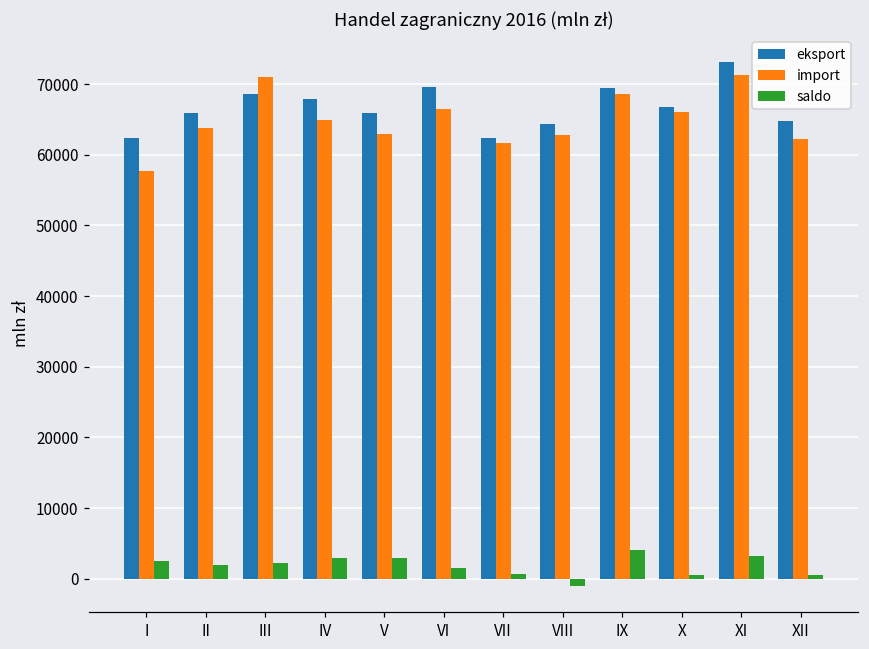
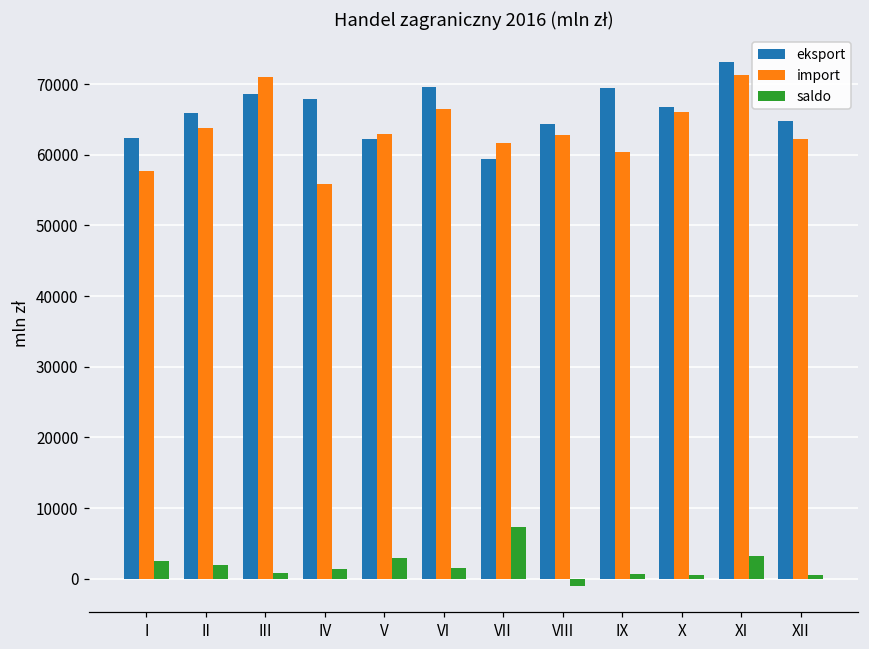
  {
    "eksport": {
      "I": 62000,
      "II": 66000,
      "III": 69000,
      "IV": 68000,
-     "V": 66000,
+     "V": 62000,
      "VI": 70000,
-     "VII": 62000,
+     "VII": 59000,
      "VIII": 64000,
      "IX": 69000,
      "X": 67000,
      "XI": 73000,
      "XII": 65000
    },
    "import": {
      "I": 58000,
      "II": 64000,
      "III": 71000,
-     "IV": 65000,
+     "IV": 56000,
      "V": 63000,
      "VI": 66000,
      "VII": 62000,
      "VIII": 63000,
-     "IX": 69000,
+     "IX": 60000,
      "X": 66000,
      "XI": 71000,
      "XII": 62000
    },
    "saldo": {
      "I": 3000,
      "II": 2000,
-     "III": 2000,
-     "IV": 3000,
+     "III": 1000,
+     "IV": 1000,
      "V": 3000,
      "VI": 1000,
-     "VII": 1000,
+     "VII": 7000,
      "VIII": -1000,
-     "IX": 4000,
+     "IX": 1000,
      "X": 1000,
      "XI": 3000,
      "XII": 1000
    }
  }
